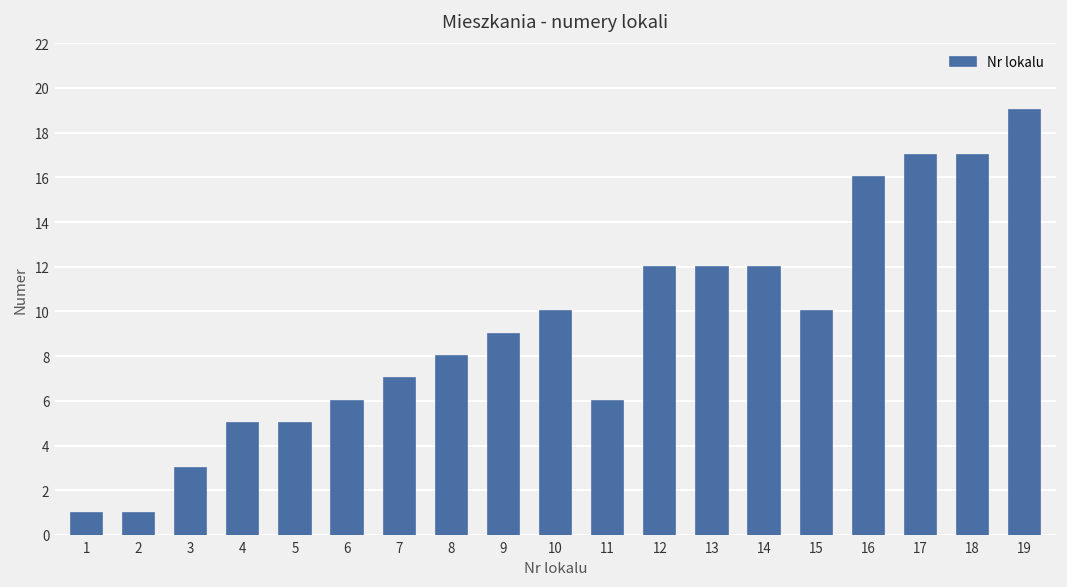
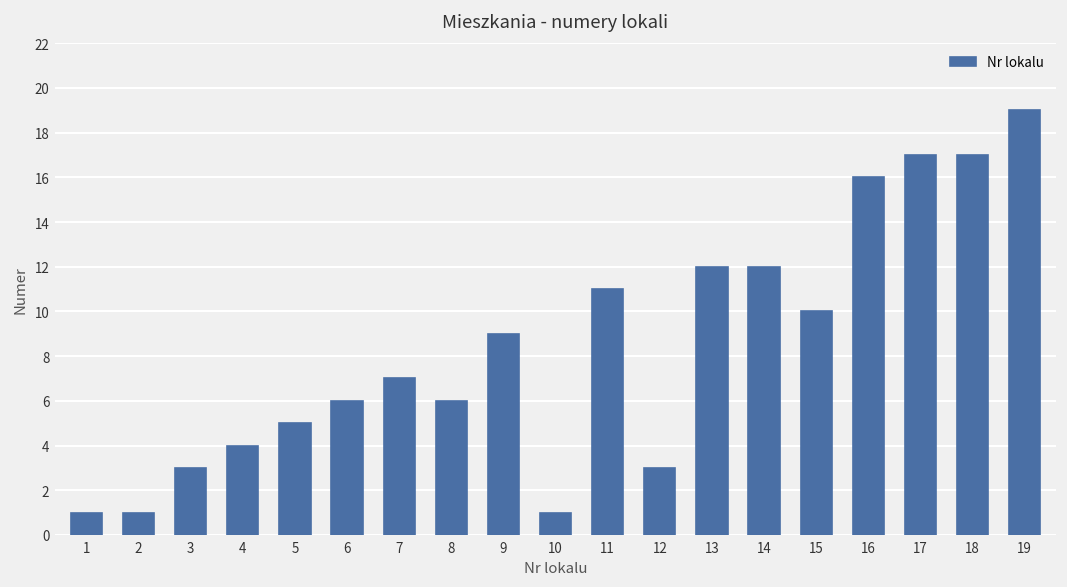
  {
    "1": 1,
    "2": 1,
    "3": 3,
-   "4": 5,
+   "4": 4,
    "5": 5,
    "6": 6,
    "7": 7,
-   "8": 8,
+   "8": 6,
    "9": 9,
-   "10": 10,
-   "11": 6,
-   "12": 12,
+   "10": 1,
+   "11": 11,
+   "12": 3,
    "13": 12,
    "14": 12,
    "15": 10,
    "16": 16,
    "17": 17,
    "18": 17,
    "19": 19
  }
